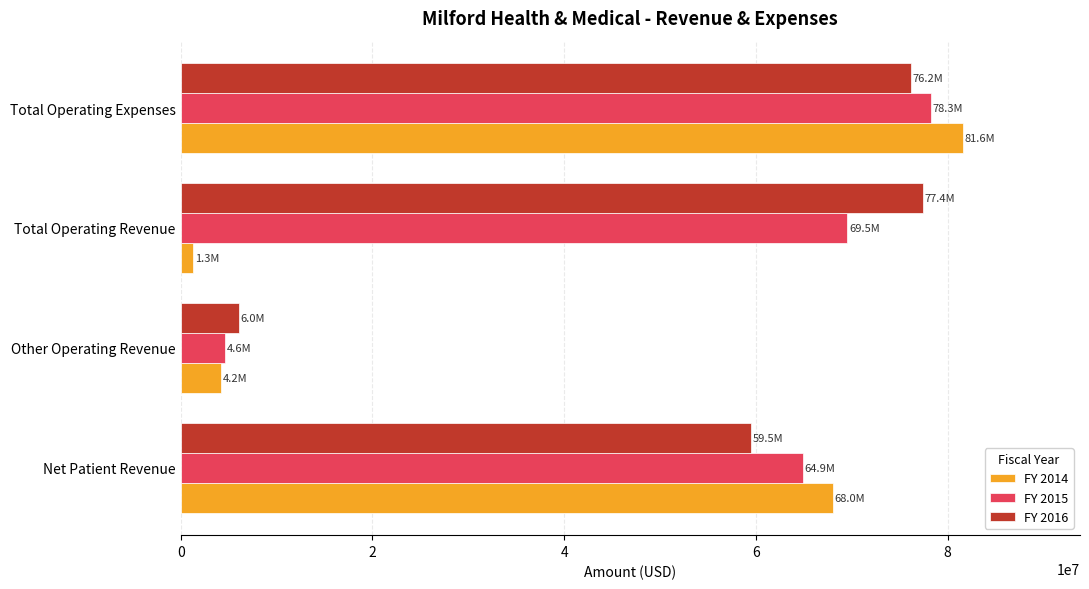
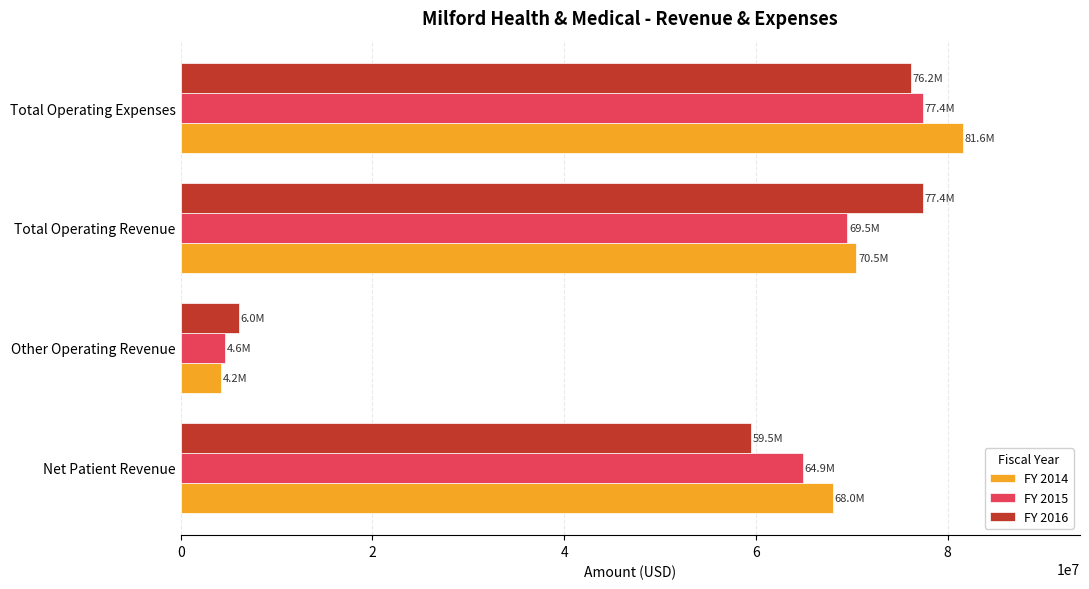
  {
    "FY 2014": {
      "Total Operating Expenses": "81.6M",
-     "Total Operating Revenue": "1.3M",
+     "Total Operating Revenue": "70.5M",
      "Other Operating Revenue": "4.2M",
      "Net Patient Revenue": "68.0M"
    },
    "FY 2015": {
-     "Total Operating Expenses": "78.3M",
+     "Total Operating Expenses": "77.4M",
      "Total Operating Revenue": "69.5M",
      "Other Operating Revenue": "4.6M",
      "Net Patient Revenue": "64.9M"
    },
    "FY 2016": {
      "Total Operating Expenses": "76.2M",
      "Total Operating Revenue": "77.4M",
      "Other Operating Revenue": "6.0M",
      "Net Patient Revenue": "59.5M"
    }
  }
